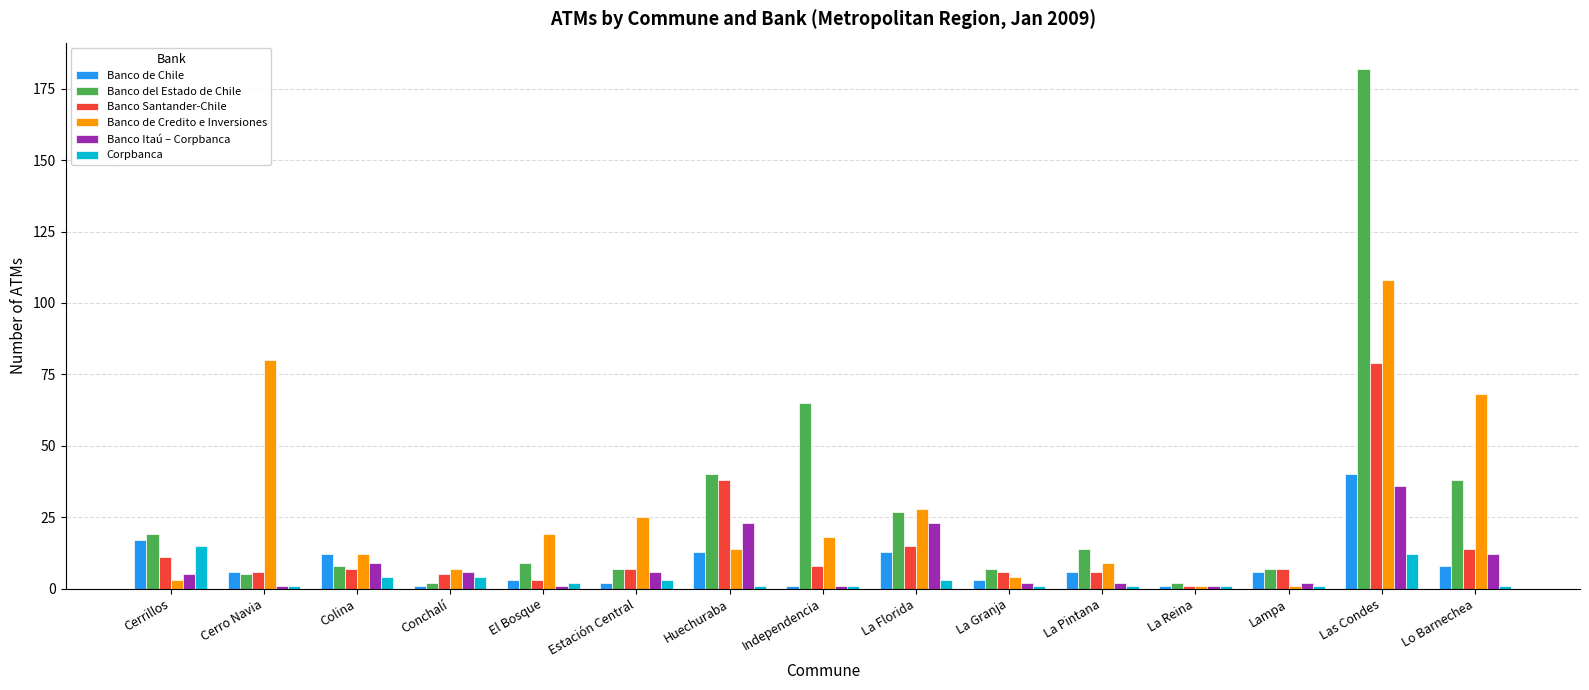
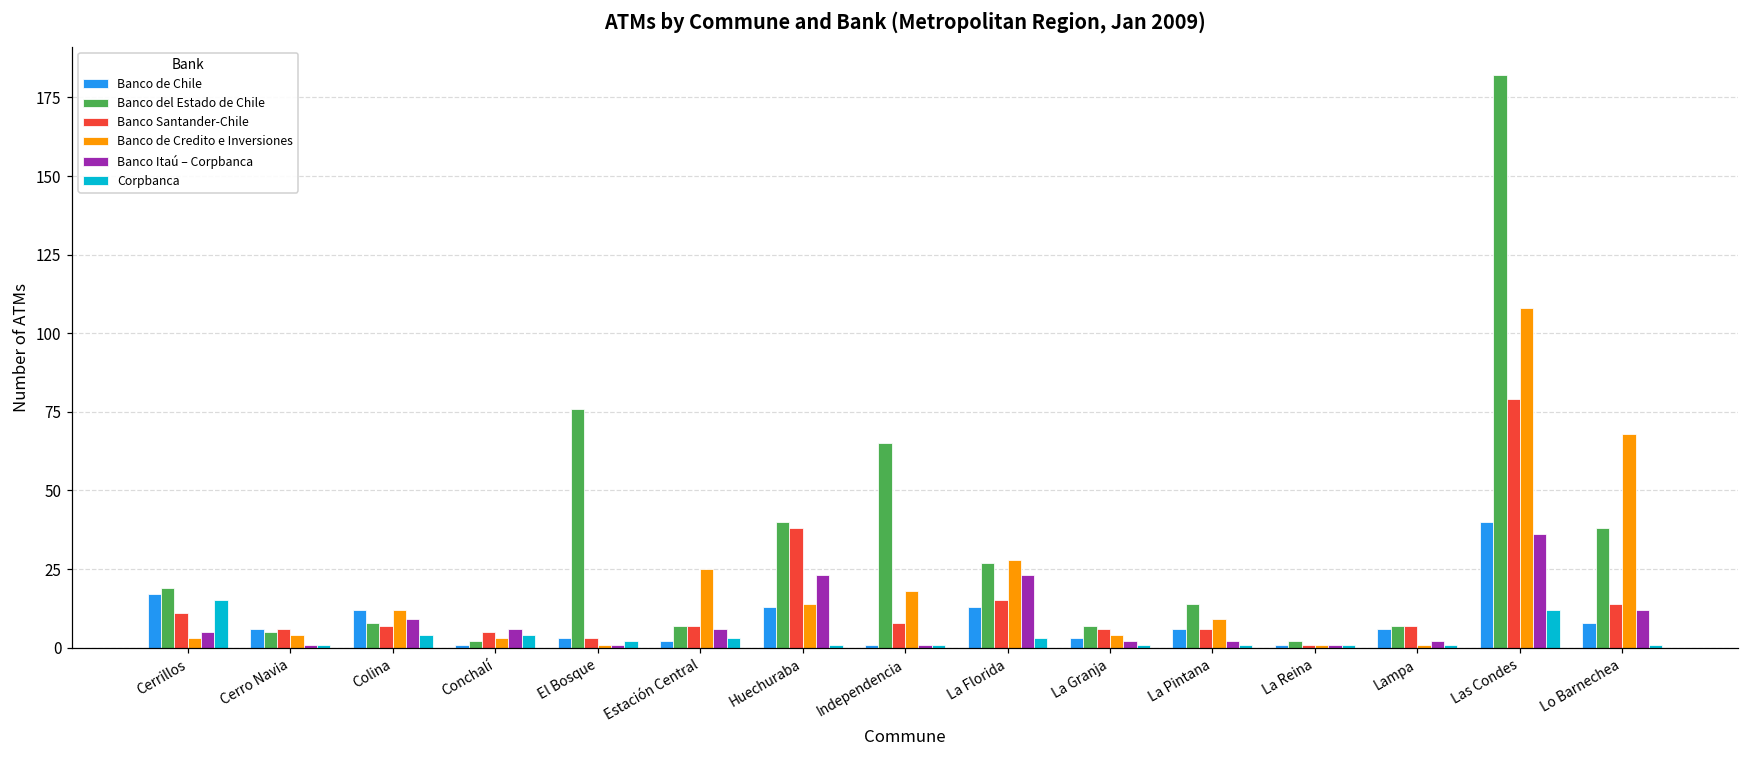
  {
    "Banco del Estado de Chile": {
      "Cerrillos": 19,
      "Cerro Navia": 5,
      "Colina": 8,
      "Conchalí": 2,
-     "El Bosque": 9,
+     "El Bosque": 76,
      "Estación Central": 7,
      "Huechuraba": 40,
      "Independencia": 65,
      "La Florida": 27,
      "La Granja": 7,
      "La Pintana": 14,
      "La Reina": 2,
      "Lampa": 7,
      "Las Condes": 182,
      "Lo Barnechea": 38
    },
    "Banco Santander-Chile": {
      "Cerrillos": 11,
      "Cerro Navia": 6,
      "Colina": 7,
      "Conchalí": 5,
      "El Bosque": 3,
      "Estación Central": 7,
      "Huechuraba": 38,
      "Independencia": 8,
      "La Florida": 15,
      "La Granja": 6,
      "La Pintana": 6,
      "La Reina": 1,
      "Lampa": 7,
      "Las Condes": 79,
      "Lo Barnechea": 14
    },
    "Banco de Credito e Inversiones": {
      "Cerrillos": 3,
-     "Cerro Navia": 80,
+     "Cerro Navia": 4,
      "Colina": 12,
-     "Conchalí": 7,
-     "El Bosque": 19,
+     "Conchalí": 3,
+     "El Bosque": 1,
      "Estación Central": 25,
      "Huechuraba": 14,
      "Independencia": 18,
      "La Florida": 28,
      "La Granja": 4,
      "La Pintana": 9,
      "La Reina": 1,
      "Lampa": 1,
      "Las Condes": 108,
      "Lo Barnechea": 68
    },
    "Banco Itaú – Corpbanca": {
      "Cerrillos": 5,
      "Cerro Navia": 1,
      "Colina": 9,
      "Conchalí": 6,
      "El Bosque": 1,
      "Estación Central": 6,
      "Huechuraba": 23,
      "Independencia": 1,
      "La Florida": 23,
      "La Granja": 2,
      "La Pintana": 2,
      "La Reina": 1,
      "Lampa": 2,
      "Las Condes": 36,
      "Lo Barnechea": 12
    }
  }
